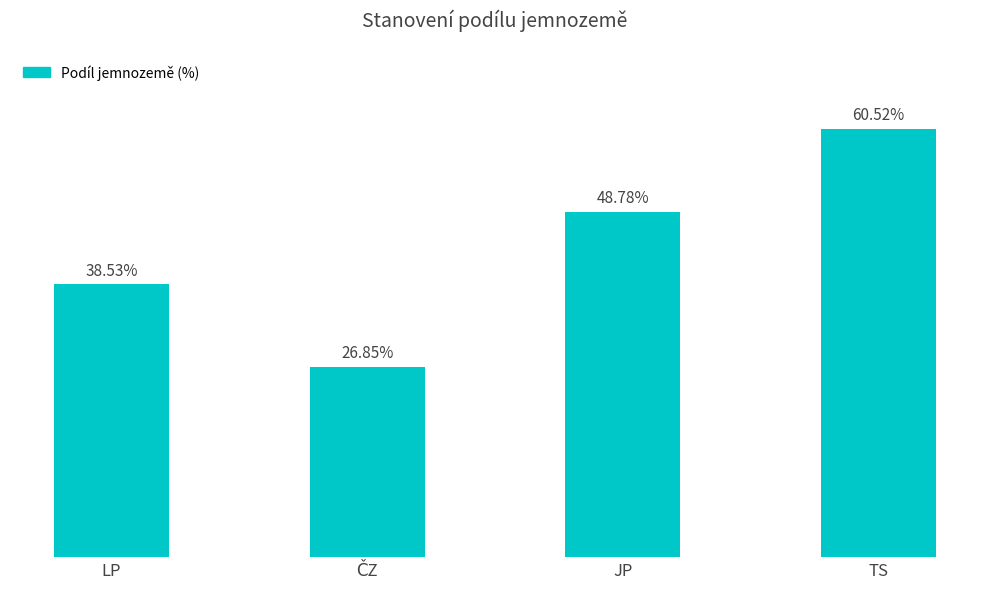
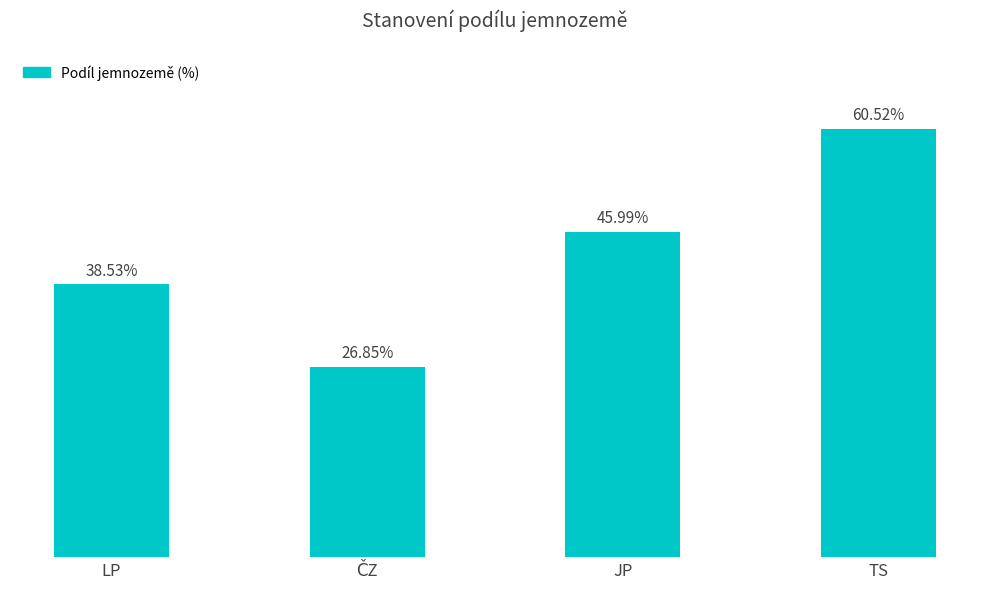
  {
    "LP": "38.53%",
    "ČZ": "26.85%",
-   "JP": "48.78%",
+   "JP": "45.99%",
    "TS": "60.52%"
  }
